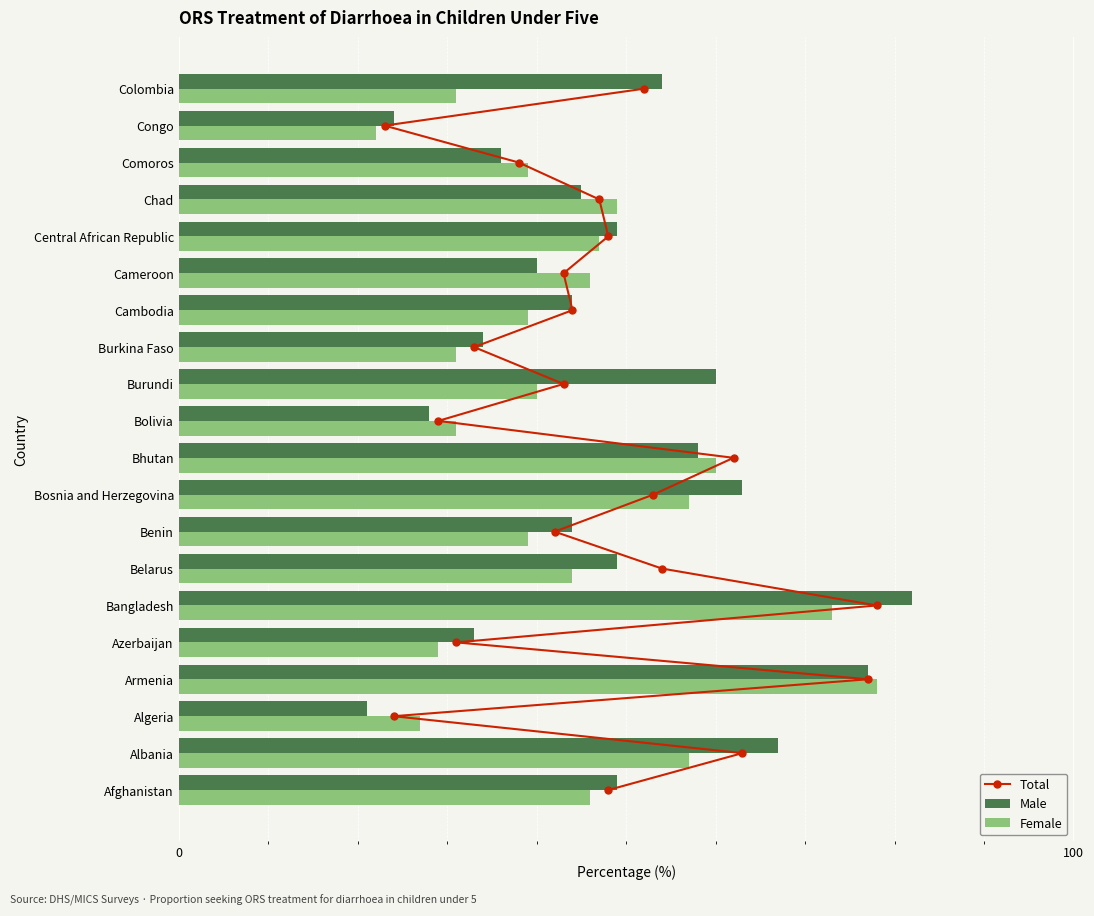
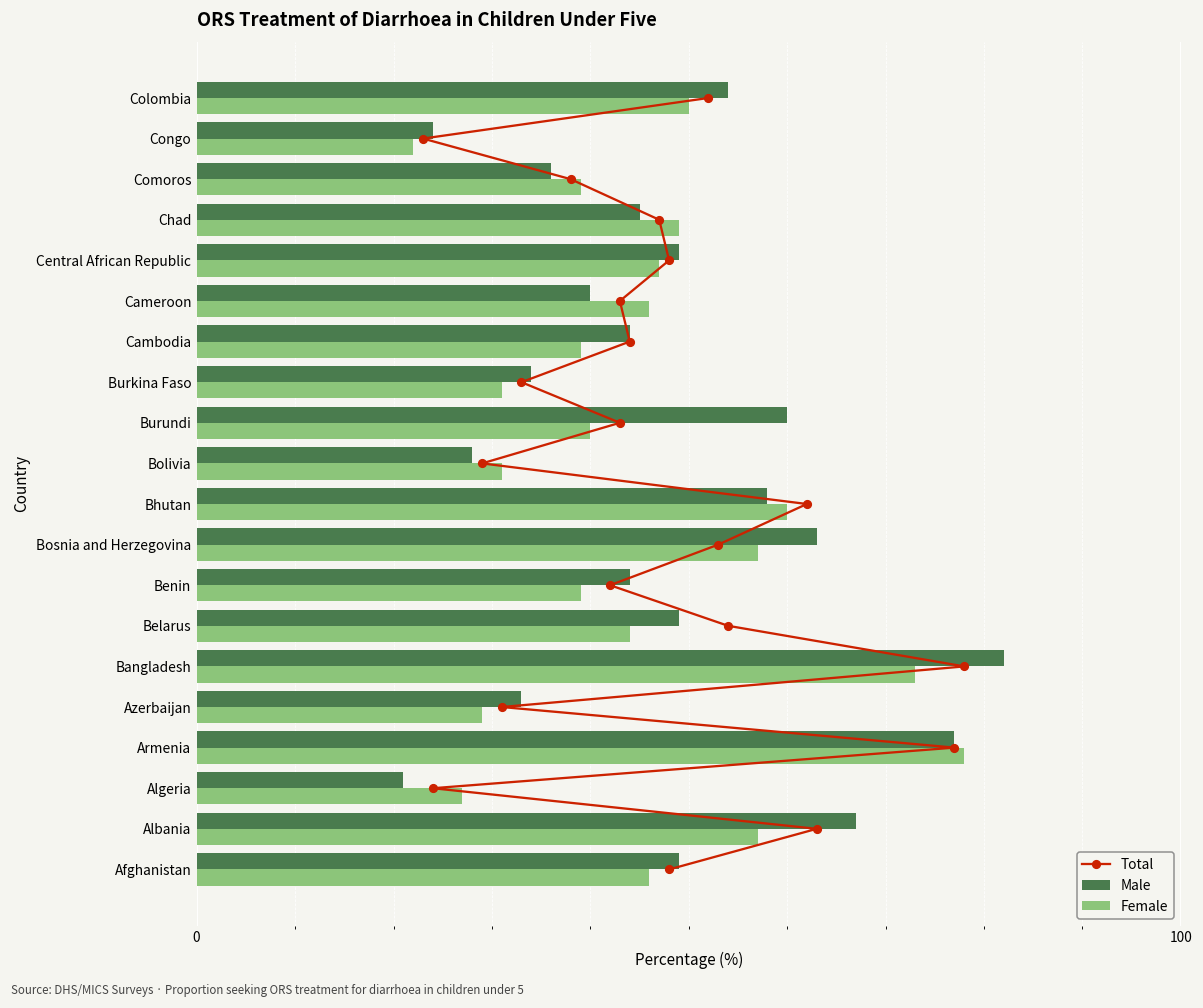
  {
    "Male": {
      "Colombia": 54,
      "Congo": 24,
      "Comoros": 36,
      "Chad": 45,
      "Central African Republic": 49,
      "Cameroon": 40,
      "Cambodia": 44,
      "Burkina Faso": 34,
      "Burundi": 60,
      "Bolivia": 28,
      "Bhutan": 58,
      "Bosnia and Herzegovina": 63,
      "Benin": 44,
      "Belarus": 49,
      "Bangladesh": 82,
      "Azerbaijan": 33,
      "Armenia": 77,
      "Algeria": 21,
      "Albania": 67,
      "Afghanistan": 49
    },
    "Female": {
-     "Colombia": 31,
+     "Colombia": 50,
      "Congo": 22,
      "Comoros": 39,
      "Chad": 49,
      "Central African Republic": 47,
      "Cameroon": 46,
      "Cambodia": 39,
      "Burkina Faso": 31,
      "Burundi": 40,
      "Bolivia": 31,
      "Bhutan": 60,
      "Bosnia and Herzegovina": 57,
      "Benin": 39,
      "Belarus": 44,
      "Bangladesh": 73,
      "Azerbaijan": 29,
      "Armenia": 78,
      "Algeria": 27,
      "Albania": 57,
      "Afghanistan": 46
    }
  }
